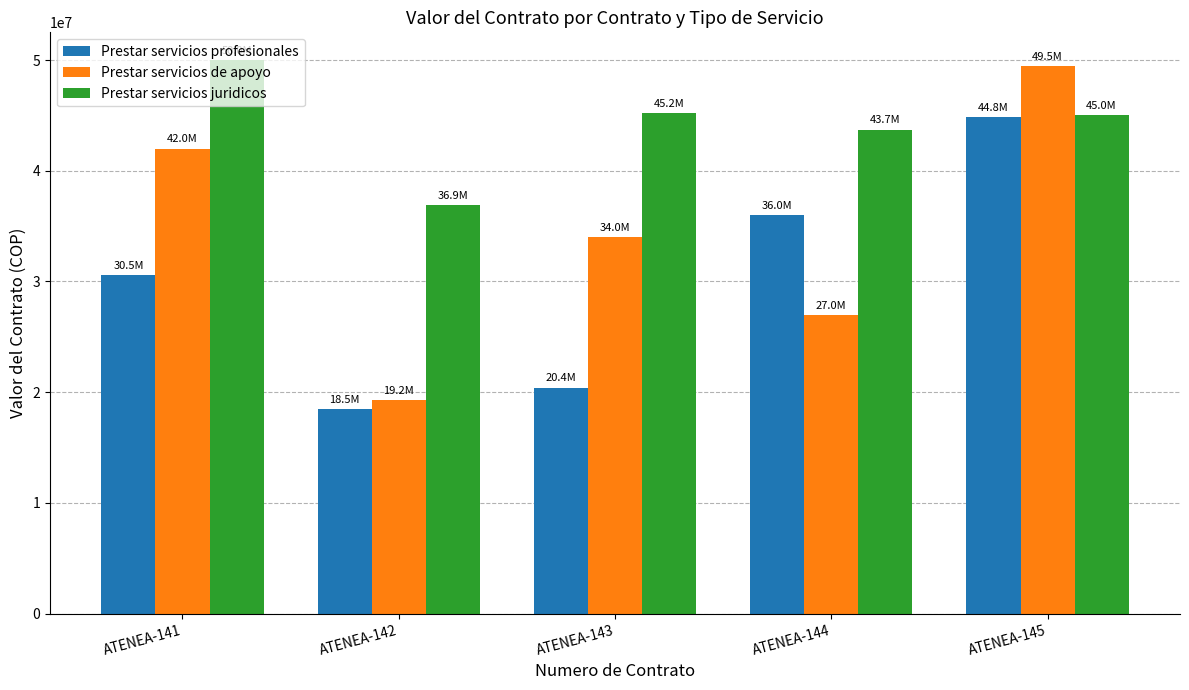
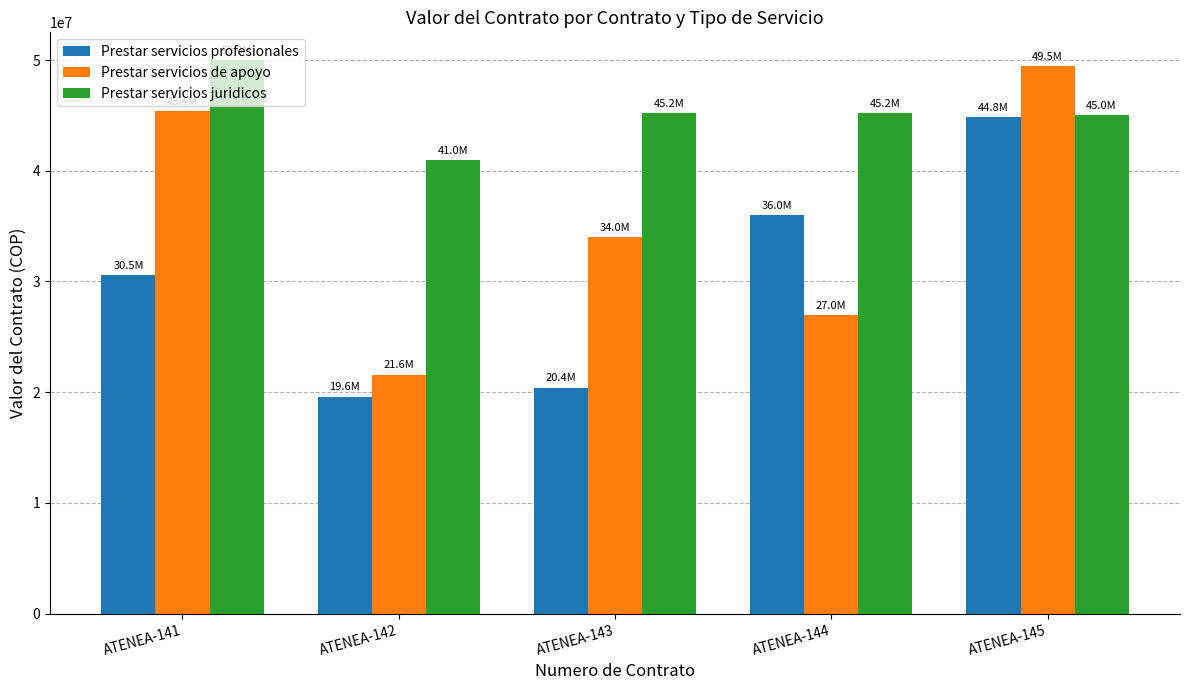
  {
    "Prestar servicios profesionales": {
      "ATENEA-141": "30.5M",
-     "ATENEA-142": "18.5M",
+     "ATENEA-142": "19.6M",
      "ATENEA-143": "20.4M",
      "ATENEA-144": "36.0M",
      "ATENEA-145": "44.8M"
    },
    "Prestar servicios de apoyo": {
-     "ATENEA-141": "42000000",
-     "ATENEA-142": "19.2M",
+     "ATENEA-141": "45400000",
+     "ATENEA-142": "21.6M",
      "ATENEA-143": "34.0M",
      "ATENEA-144": "27.0M",
      "ATENEA-145": "49.5M"
    },
    "Prestar servicios juridicos": {
-     "ATENEA-142": "36.9M",
+     "ATENEA-142": "41.0M",
      "ATENEA-143": "45.2M",
-     "ATENEA-144": "43.7M",
+     "ATENEA-144": "45.2M",
      "ATENEA-145": "45.0M"
    }
  }
